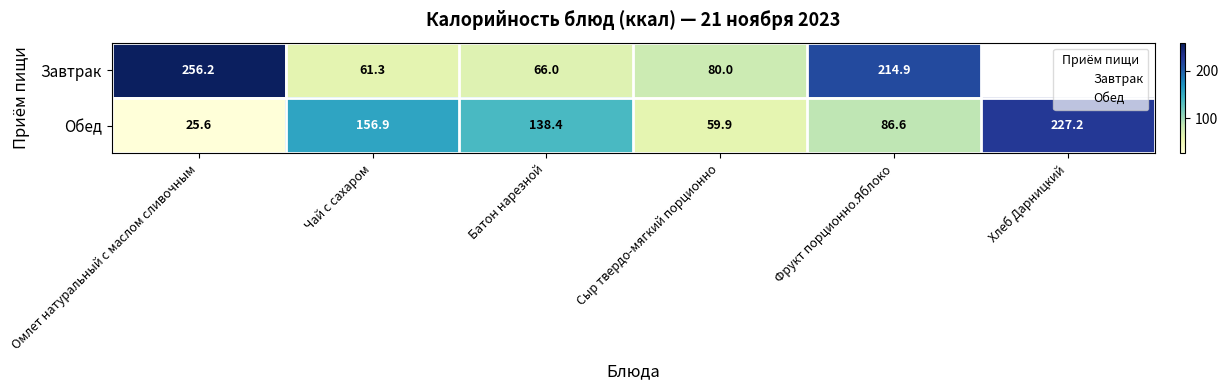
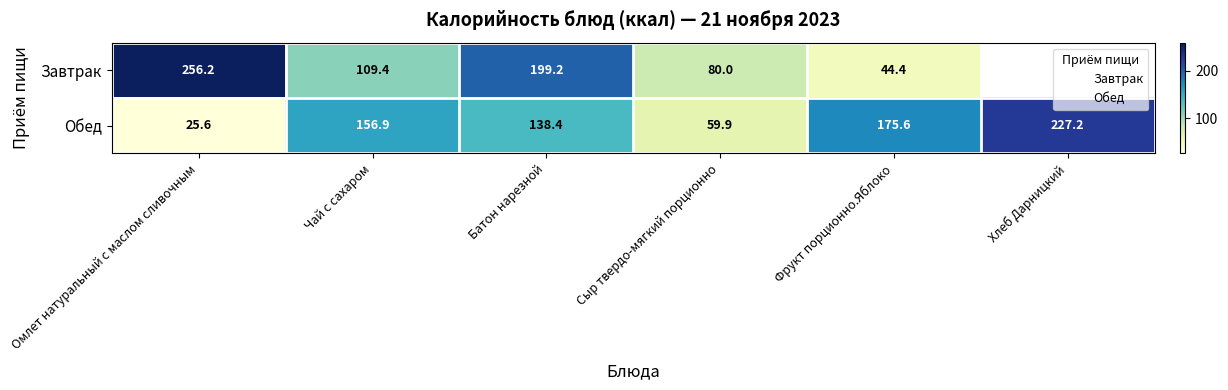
  {
    "Завтрак": {
      "Омлет натуральный с маслом сливочным": 256.2,
-     "Чай с сахаром": 61.3,
-     "Батон нарезной": 66.0,
+     "Чай с сахаром": 109.4,
+     "Батон нарезной": 199.2,
      "Сыр твердо-мягкий порционно": 80.0,
-     "Фрукт порционно.Яблоко": 214.9
+     "Фрукт порционно.Яблоко": 44.4
    },
    "Обед": {
      "Омлет натуральный с маслом сливочным": 25.6,
      "Чай с сахаром": 156.9,
      "Батон нарезной": 138.4,
      "Сыр твердо-мягкий порционно": 59.9,
-     "Фрукт порционно.Яблоко": 86.6,
+     "Фрукт порционно.Яблоко": 175.6,
      "Хлеб Дарницкий": 227.2
    }
  }
